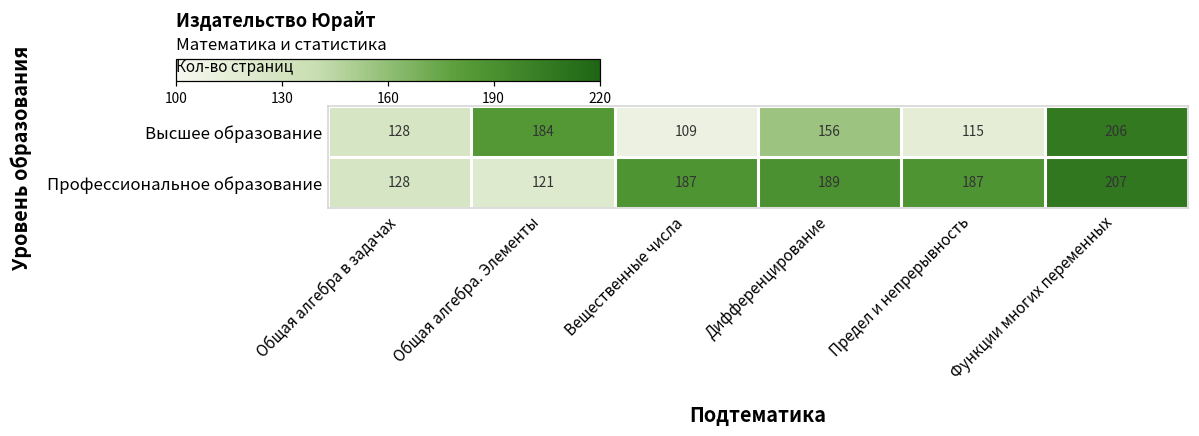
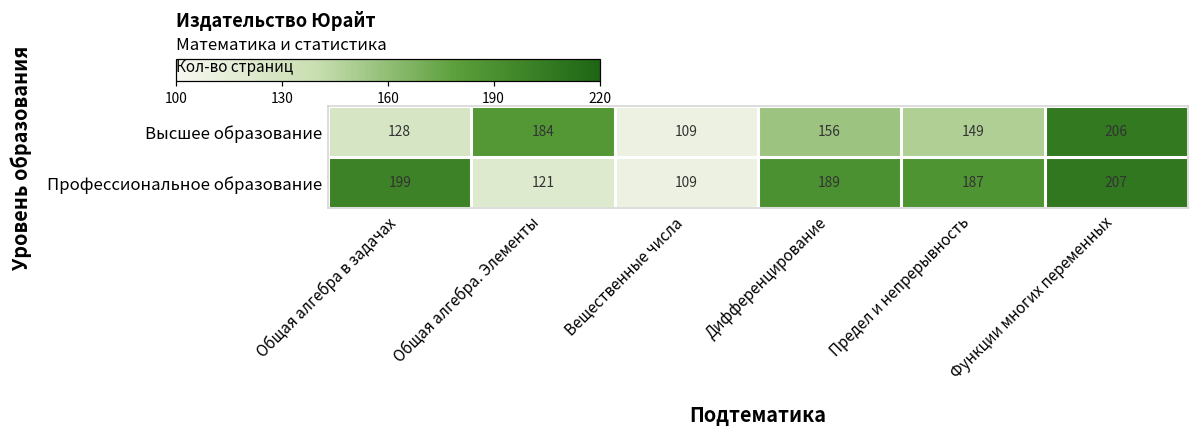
  {
    "Высшее образование": {
      "Общая алгебра в задачах": 128,
      "Общая алгебра. Элементы": 184,
      "Вещественные числа": 109,
      "Дифференцирование": 156,
-     "Предел и непрерывность": 115,
+     "Предел и непрерывность": 149,
      "Функции многих переменных": 206
    },
    "Профессиональное образование": {
-     "Общая алгебра в задачах": 128,
+     "Общая алгебра в задачах": 199,
      "Общая алгебра. Элементы": 121,
-     "Вещественные числа": 187,
+     "Вещественные числа": 109,
      "Дифференцирование": 189,
      "Предел и непрерывность": 187,
      "Функции многих переменных": 207
    }
  }
